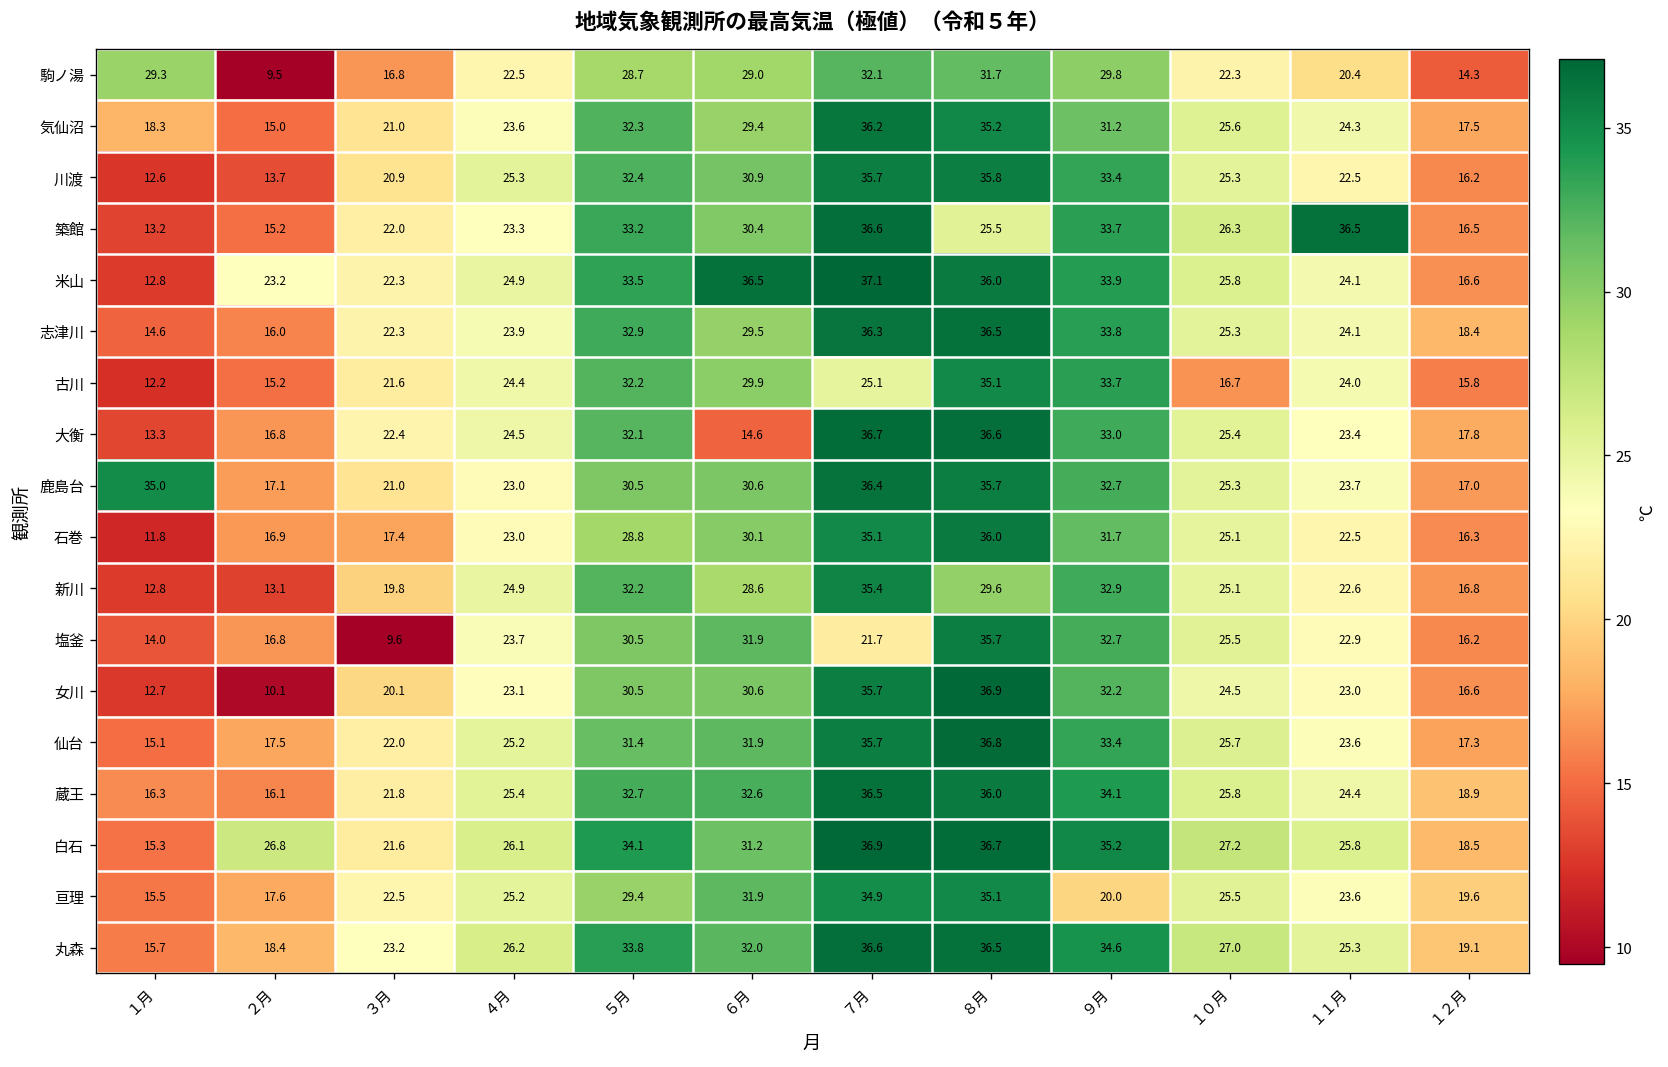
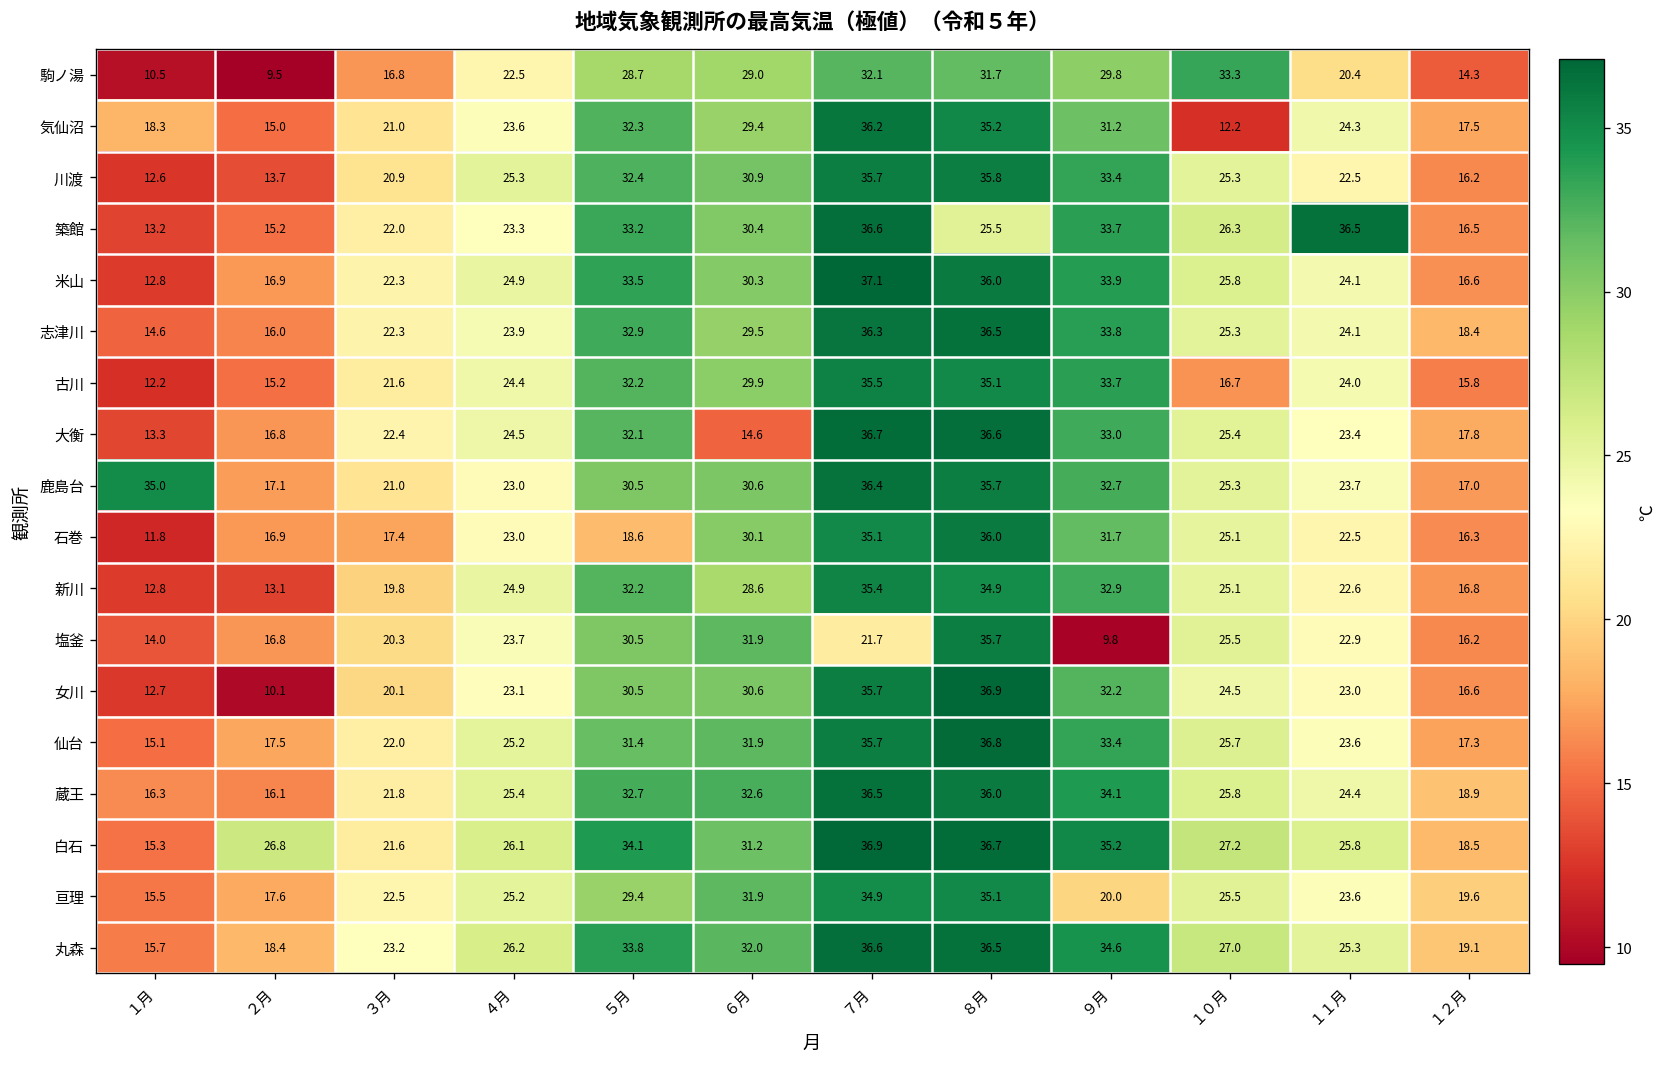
  {
    "駒ノ湯": {
-     "１月": 29.3,
+     "１月": 10.5,
      "２月": 9.5,
      "３月": 16.8,
      "４月": 22.5,
      "５月": 28.7,
      "６月": 29.0,
      "７月": 32.1,
      "８月": 31.7,
      "９月": 29.8,
-     "１０月": 22.3,
+     "１０月": 33.3,
      "１１月": 20.4,
      "１２月": 14.3
    },
    "気仙沼": {
      "１月": 18.3,
      "２月": 15.0,
      "３月": 21.0,
      "４月": 23.6,
      "５月": 32.3,
      "６月": 29.4,
      "７月": 36.2,
      "８月": 35.2,
      "９月": 31.2,
-     "１０月": 25.6,
+     "１０月": 12.2,
      "１１月": 24.3,
      "１２月": 17.5
    },
    "米山": {
      "１月": 12.8,
-     "２月": 23.2,
+     "２月": 16.9,
      "３月": 22.3,
      "４月": 24.9,
      "５月": 33.5,
-     "６月": 36.5,
+     "６月": 30.3,
      "７月": 37.1,
      "８月": 36.0,
      "９月": 33.9,
      "１０月": 25.8,
      "１１月": 24.1,
      "１２月": 16.6
    },
    "古川": {
      "１月": 12.2,
      "２月": 15.2,
      "３月": 21.6,
      "４月": 24.4,
      "５月": 32.2,
      "６月": 29.9,
-     "７月": 25.1,
+     "７月": 35.5,
      "８月": 35.1,
      "９月": 33.7,
      "１０月": 16.7,
      "１１月": 24.0,
      "１２月": 15.8
    },
    "石巻": {
      "１月": 11.8,
      "２月": 16.9,
      "３月": 17.4,
      "４月": 23.0,
-     "５月": 28.8,
+     "５月": 18.6,
      "６月": 30.1,
      "７月": 35.1,
      "８月": 36.0,
      "９月": 31.7,
      "１０月": 25.1,
      "１１月": 22.5,
      "１２月": 16.3
    },
    "新川": {
      "１月": 12.8,
      "２月": 13.1,
      "３月": 19.8,
      "４月": 24.9,
      "５月": 32.2,
      "６月": 28.6,
      "７月": 35.4,
-     "８月": 29.6,
+     "８月": 34.9,
      "９月": 32.9,
      "１０月": 25.1,
      "１１月": 22.6,
      "１２月": 16.8
    },
    "塩釜": {
      "１月": 14.0,
      "２月": 16.8,
-     "３月": 9.6,
+     "３月": 20.3,
      "４月": 23.7,
      "５月": 30.5,
      "６月": 31.9,
      "７月": 21.7,
      "８月": 35.7,
-     "９月": 32.7,
+     "９月": 9.8,
      "１０月": 25.5,
      "１１月": 22.9,
      "１２月": 16.2
    }
  }
